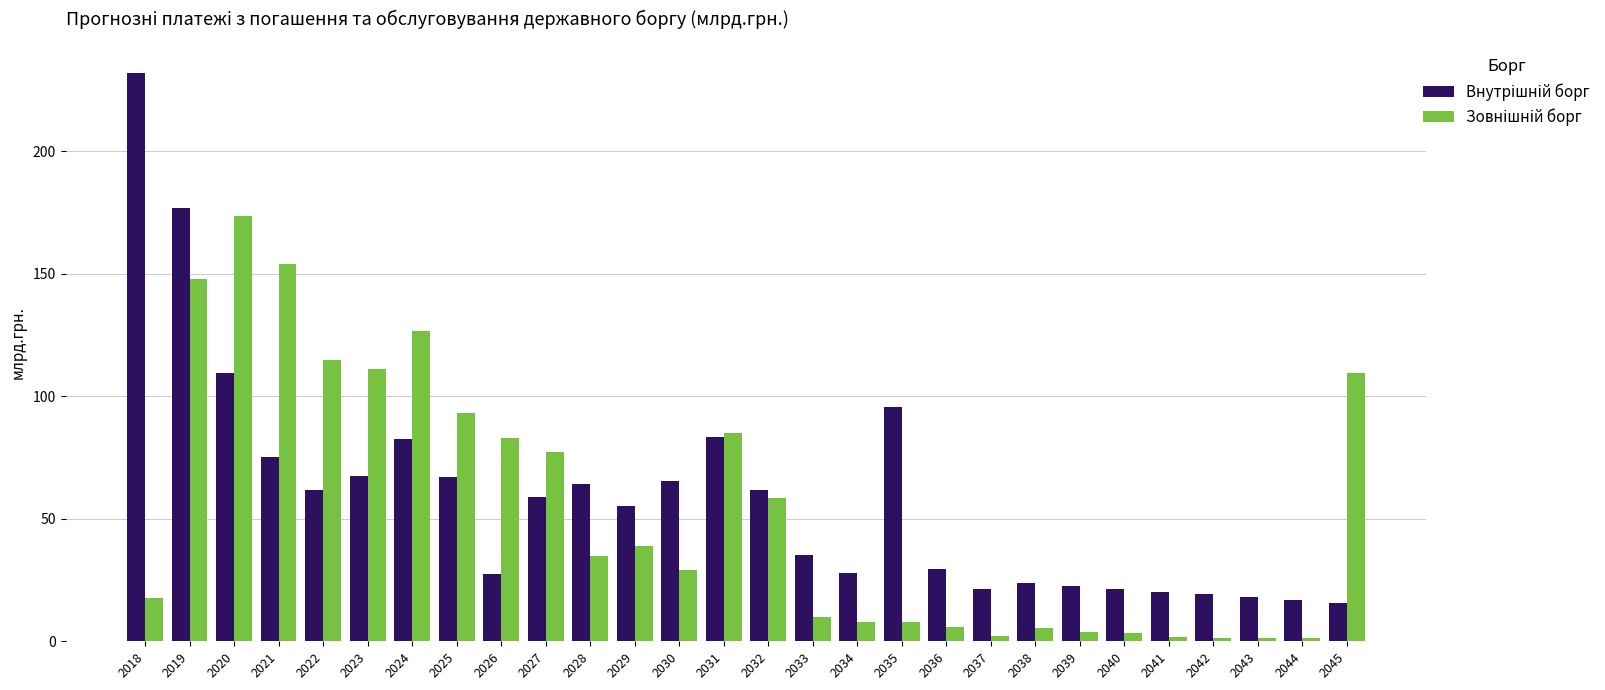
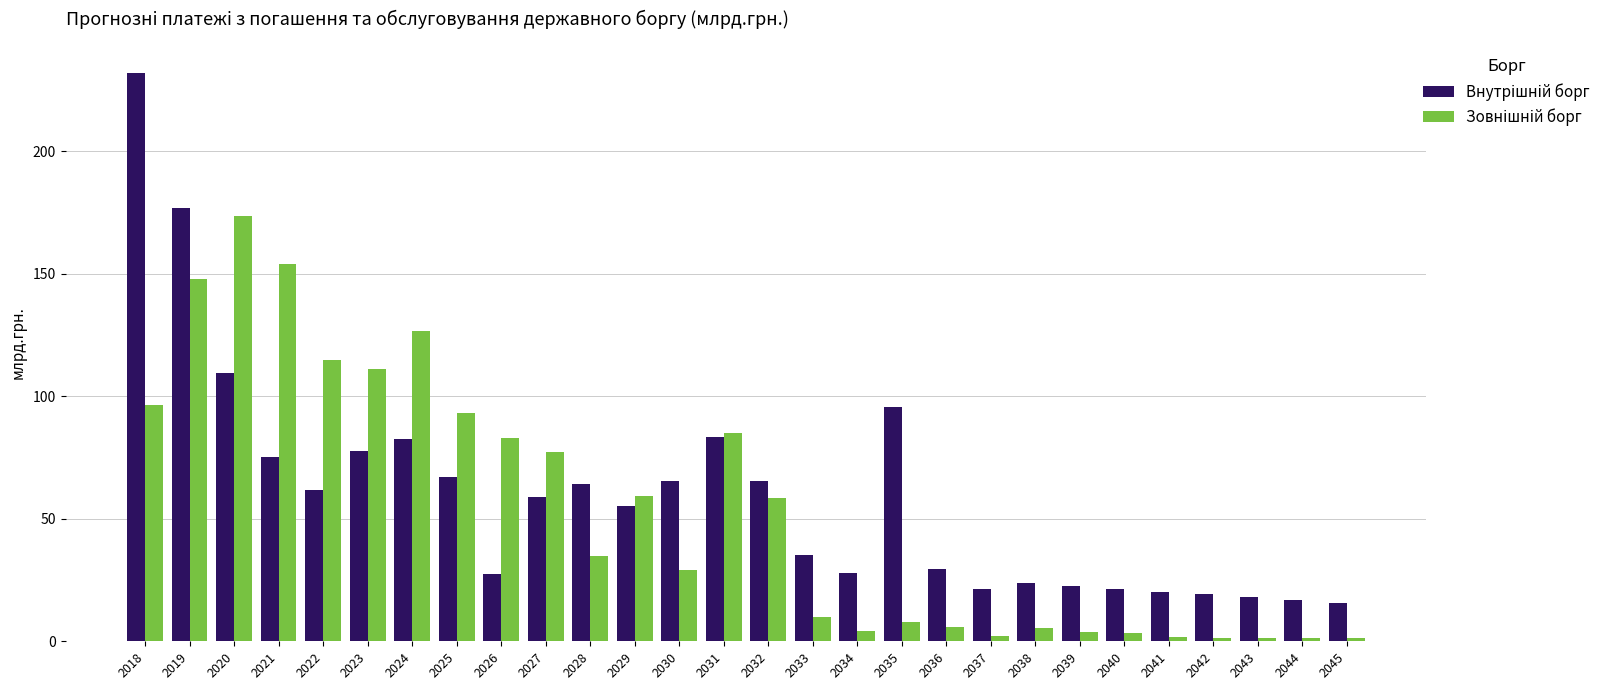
  {
    "Внутрішній борг": {
      "2018": 232,
      "2019": 177,
      "2020": 109,
      "2021": 75,
      "2022": 62,
-     "2023": 67,
+     "2023": 78,
      "2024": 83,
      "2025": 67,
      "2026": 27,
      "2027": 59,
      "2028": 64,
      "2029": 55,
      "2030": 65,
      "2031": 83,
-     "2032": 62,
+     "2032": 66,
      "2033": 35,
      "2034": 28,
      "2035": 96,
      "2036": 30,
      "2037": 21,
      "2038": 24,
      "2039": 23,
      "2040": 21,
      "2041": 20,
      "2042": 19,
      "2043": 18,
      "2044": 17,
      "2045": 16
    },
    "Зовнішній борг": {
-     "2018": 18,
+     "2018": 96,
      "2019": 148,
      "2020": 173,
      "2021": 154,
      "2022": 115,
      "2023": 111,
      "2024": 127,
      "2025": 93,
      "2026": 83,
      "2027": 77,
      "2028": 35,
-     "2029": 39,
+     "2029": 59,
      "2030": 29,
      "2031": 85,
      "2032": 58,
      "2033": 10,
-     "2034": 8,
+     "2034": 4,
      "2035": 8,
      "2036": 6,
      "2037": 2,
      "2038": 5,
      "2039": 4,
      "2040": 3,
      "2041": 2,
      "2042": 2,
      "2043": 2,
      "2044": 2,
-     "2045": 110
+     "2045": 2
    }
  }
